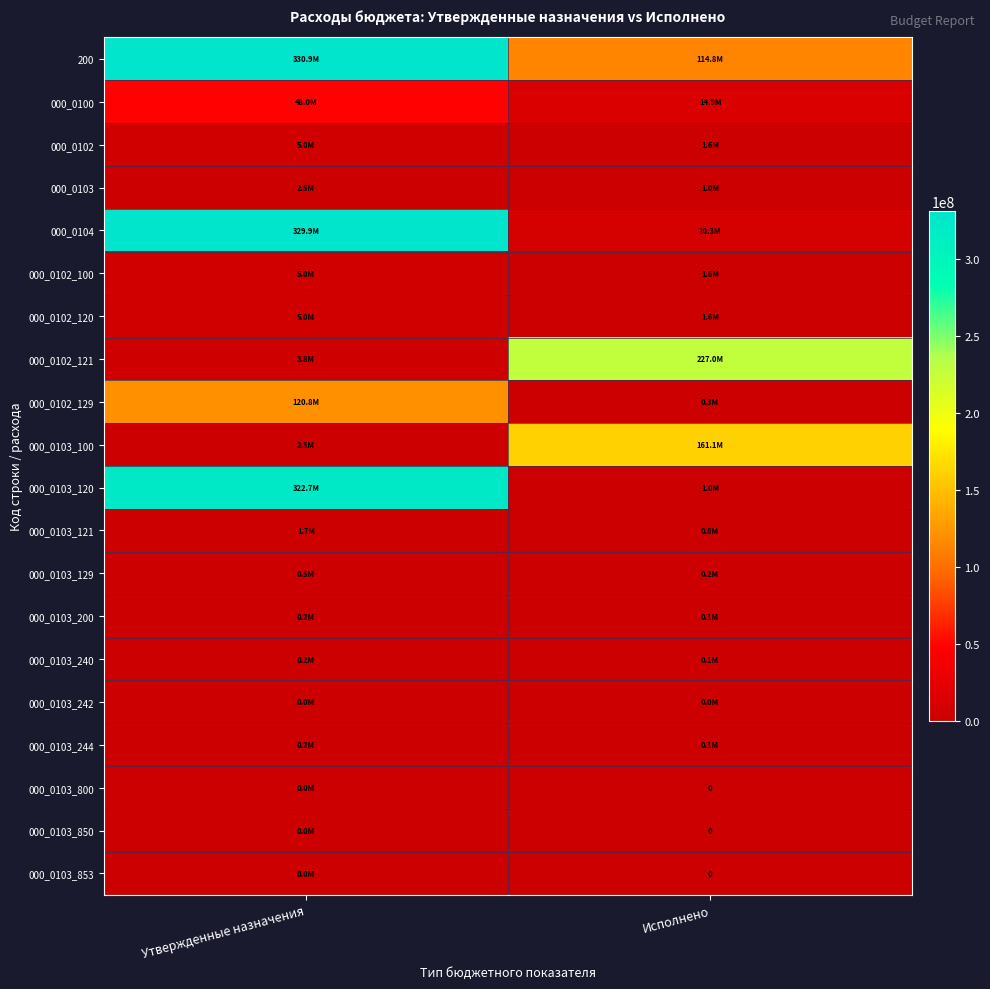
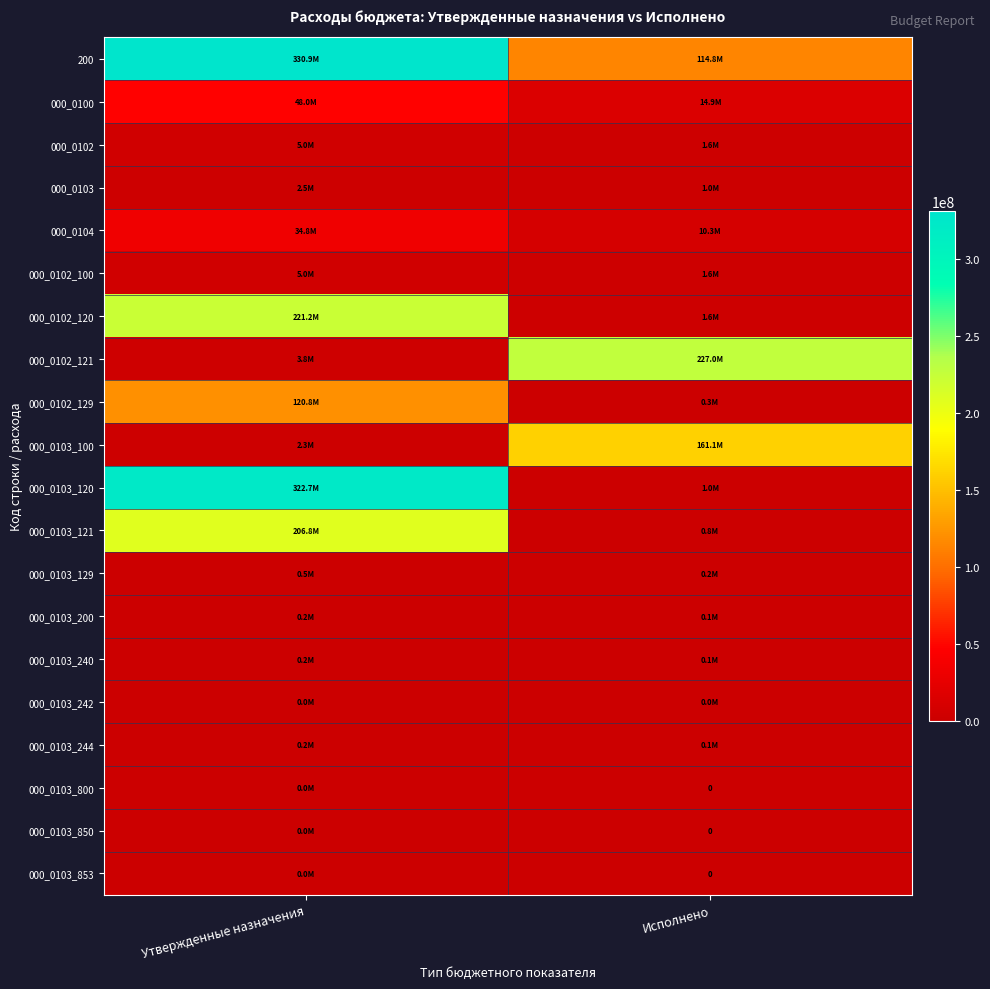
  {
    "200": {
      "Утвержденные назначения": "330.9M",
      "Исполнено": "114.8M"
    },
    "000_0100": {
      "Утвержденные назначения": "48.0M",
      "Исполнено": "14.9M"
    },
    "000_0102": {
      "Утвержденные назначения": "5.0M",
      "Исполнено": "1.6M"
    },
    "000_0103": {
      "Утвержденные назначения": "2.5M",
      "Исполнено": "1.0M"
    },
    "000_0104": {
-     "Утвержденные назначения": "329.9M",
+     "Утвержденные назначения": "34.8M",
      "Исполнено": "10.3M"
    },
    "000_0102_100": {
      "Утвержденные назначения": "5.0M",
      "Исполнено": "1.6M"
    },
    "000_0102_120": {
-     "Утвержденные назначения": "5.0M",
+     "Утвержденные назначения": "221.2M",
      "Исполнено": "1.6M"
    },
    "000_0102_121": {
      "Утвержденные назначения": "3.8M",
      "Исполнено": "227.0M"
    },
    "000_0102_129": {
      "Утвержденные назначения": "120.8M",
      "Исполнено": "0.3M"
    },
    "000_0103_100": {
      "Утвержденные назначения": "2.3M",
      "Исполнено": "161.1M"
    },
    "000_0103_120": {
      "Утвержденные назначения": "322.7M",
      "Исполнено": "1.0M"
    },
    "000_0103_121": {
-     "Утвержденные назначения": "1.7M",
+     "Утвержденные назначения": "206.8M",
      "Исполнено": "0.8M"
    },
    "000_0103_129": {
      "Утвержденные назначения": "0.5M",
      "Исполнено": "0.2M"
    },
    "000_0103_200": {
      "Утвержденные назначения": "0.2M",
      "Исполнено": "0.1M"
    },
    "000_0103_240": {
      "Утвержденные назначения": "0.2M",
      "Исполнено": "0.1M"
    },
    "000_0103_242": {
      "Утвержденные назначения": "0.0M",
      "Исполнено": "0.0M"
    },
    "000_0103_244": {
      "Утвержденные назначения": "0.2M",
      "Исполнено": "0.1M"
    },
    "000_0103_800": {
      "Утвержденные назначения": "0.0M",
      "Исполнено": "0"
    },
    "000_0103_850": {
      "Утвержденные назначения": "0.0M",
      "Исполнено": "0"
    },
    "000_0103_853": {
      "Утвержденные назначения": "0.0M",
      "Исполнено": "0"
    }
  }
